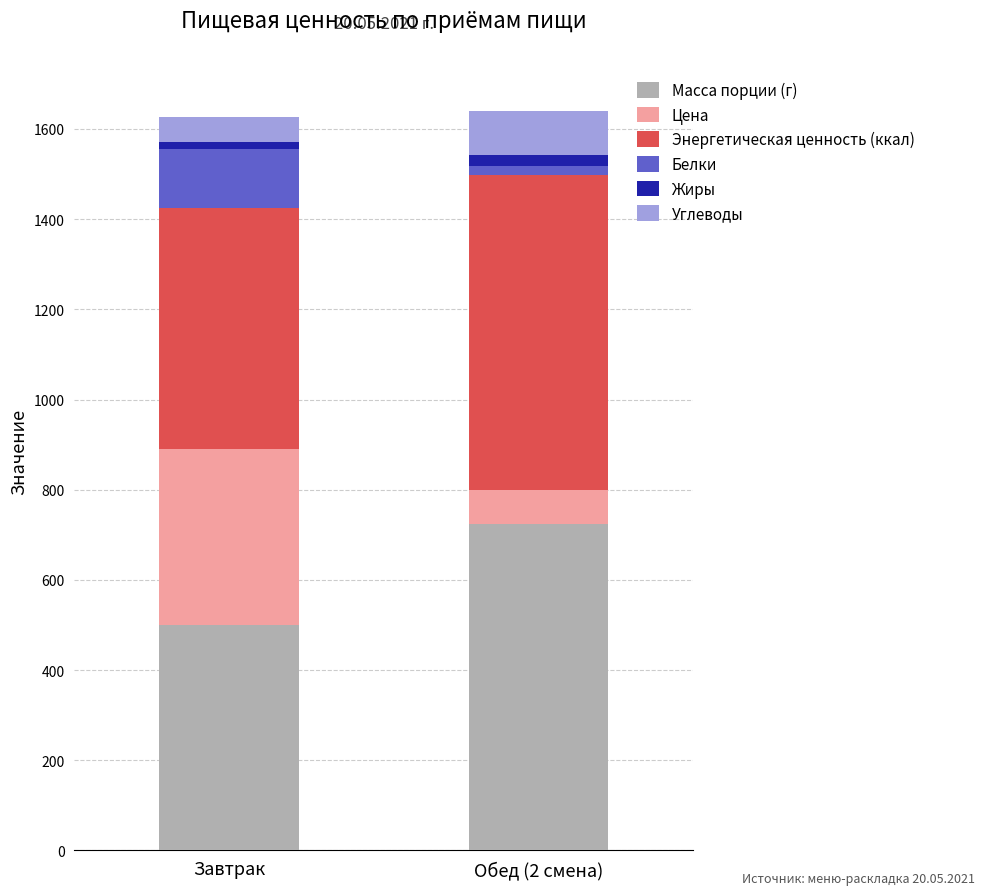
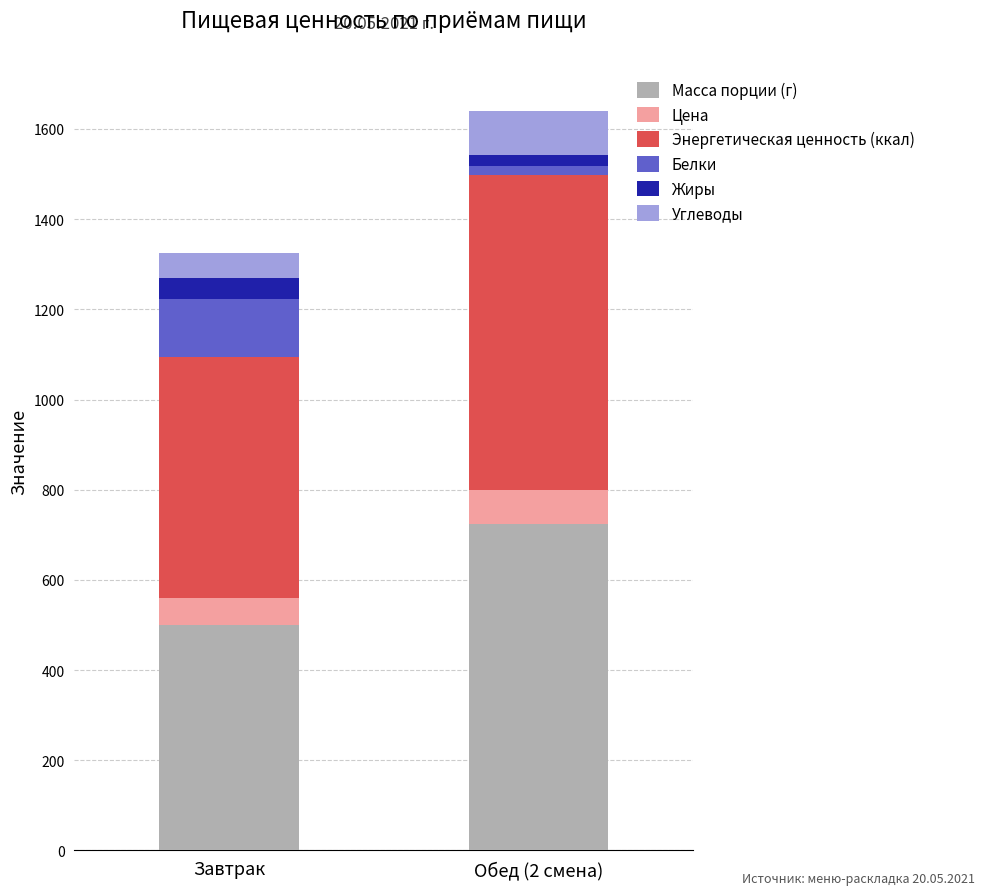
  {
    "Цена": {
-     "Завтрак": 390,
+     "Завтрак": 60,
      "Обед (2 смена)": 80
    },
    "Энергетическая ценность (ккал)": {
      "Завтрак": 530,
      "Обед (2 смена)": 700
    },
    "Белки": {
      "Завтрак": 130,
      "Обед (2 смена)": 20
    },
    "Жиры": {
-     "Завтрак": 20,
+     "Завтрак": 50,
      "Обед (2 смена)": 20
    }
  }
